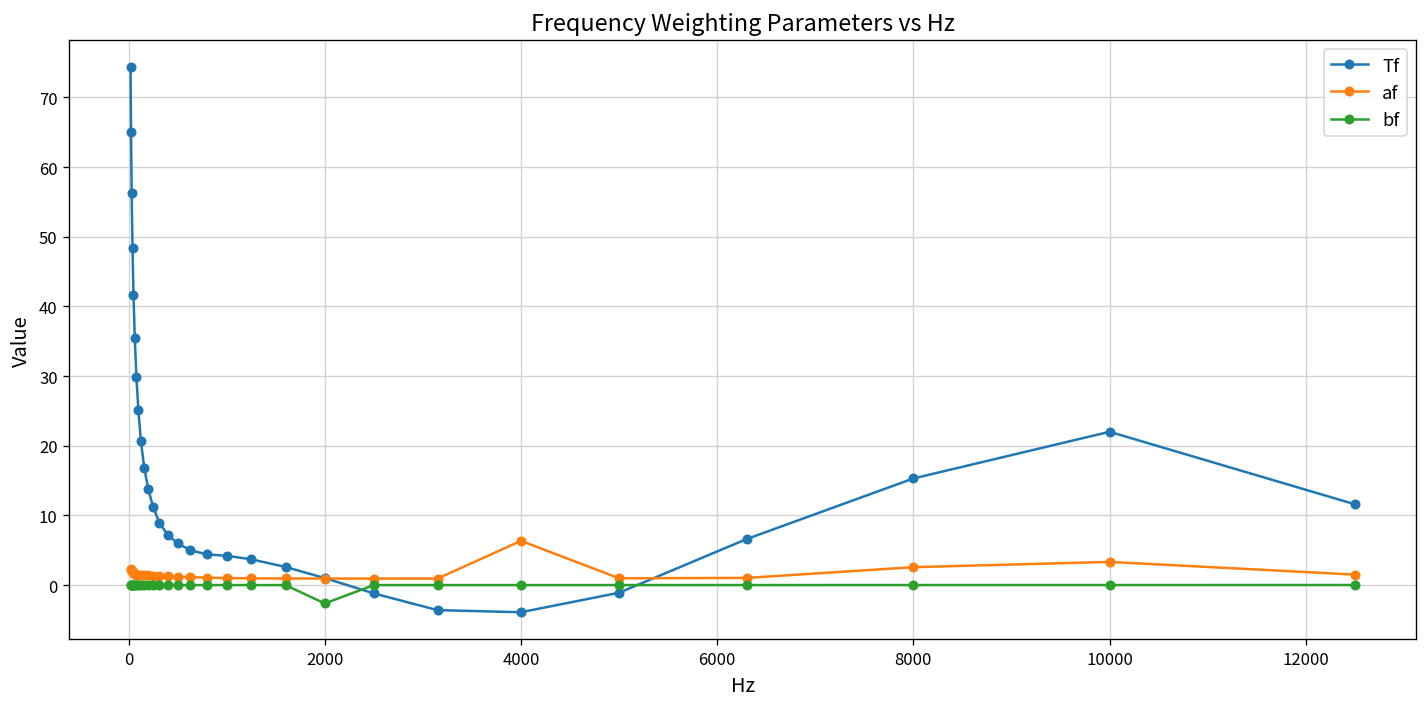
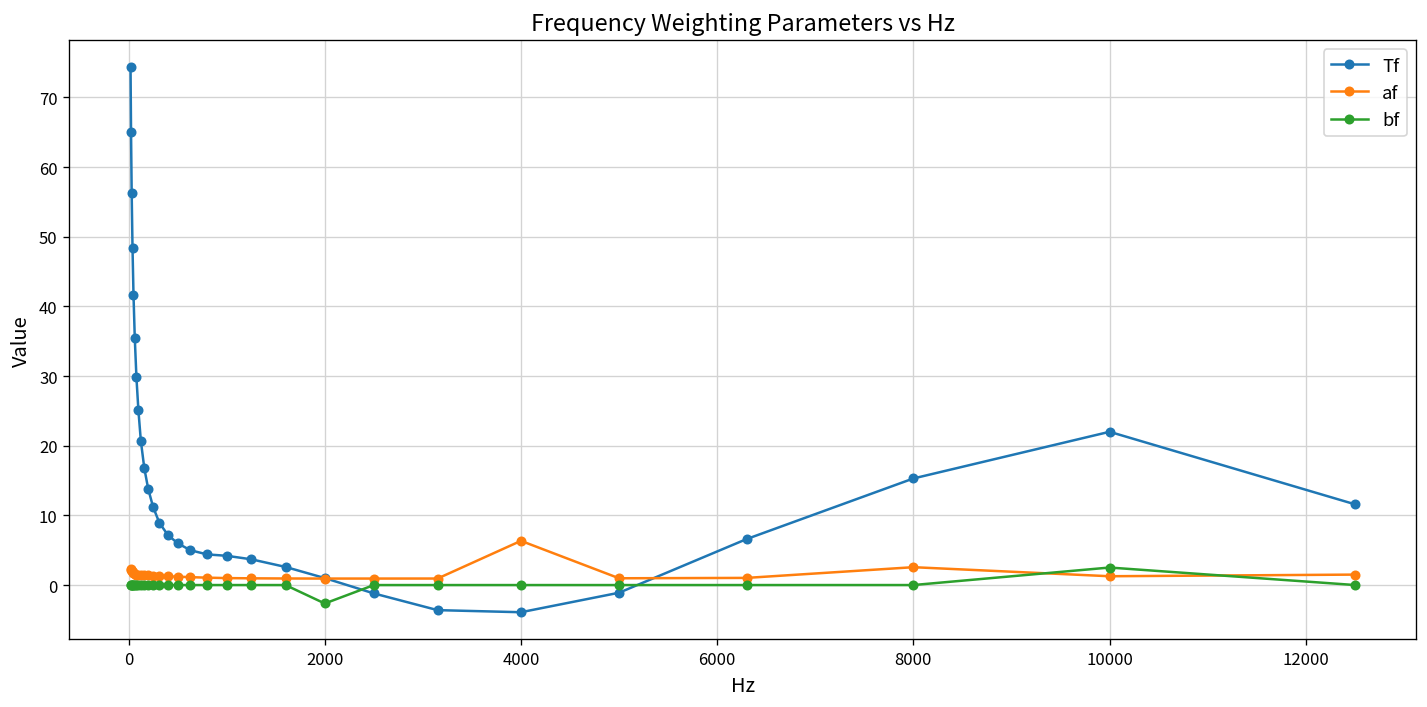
  {
    "Tf": {
      "4000": -4,
      "8000": 15,
      "10000": 22
    },
    "af": {
      "4000": 6,
      "8000": 3,
-     "10000": 3
+     "10000": 1
    },
    "bf": {
      "2000": -3,
      "4000": 0,
      "8000": 0,
-     "10000": 0
+     "10000": 3
    }
  }
